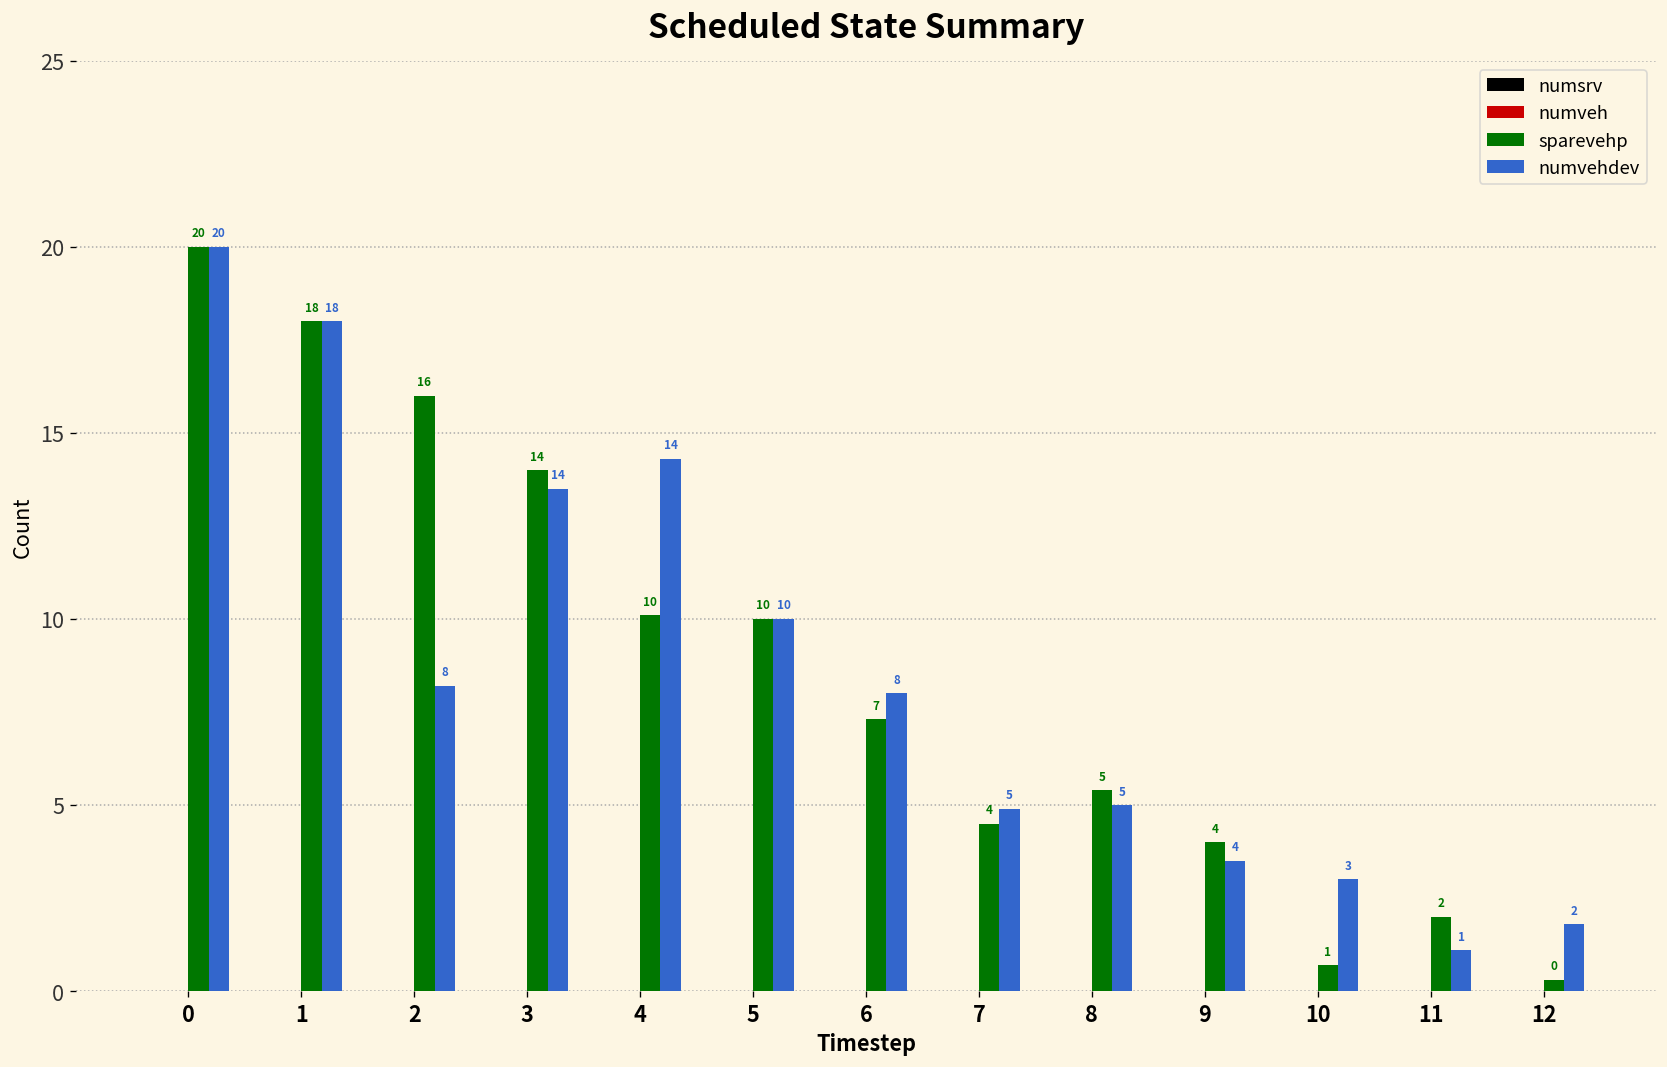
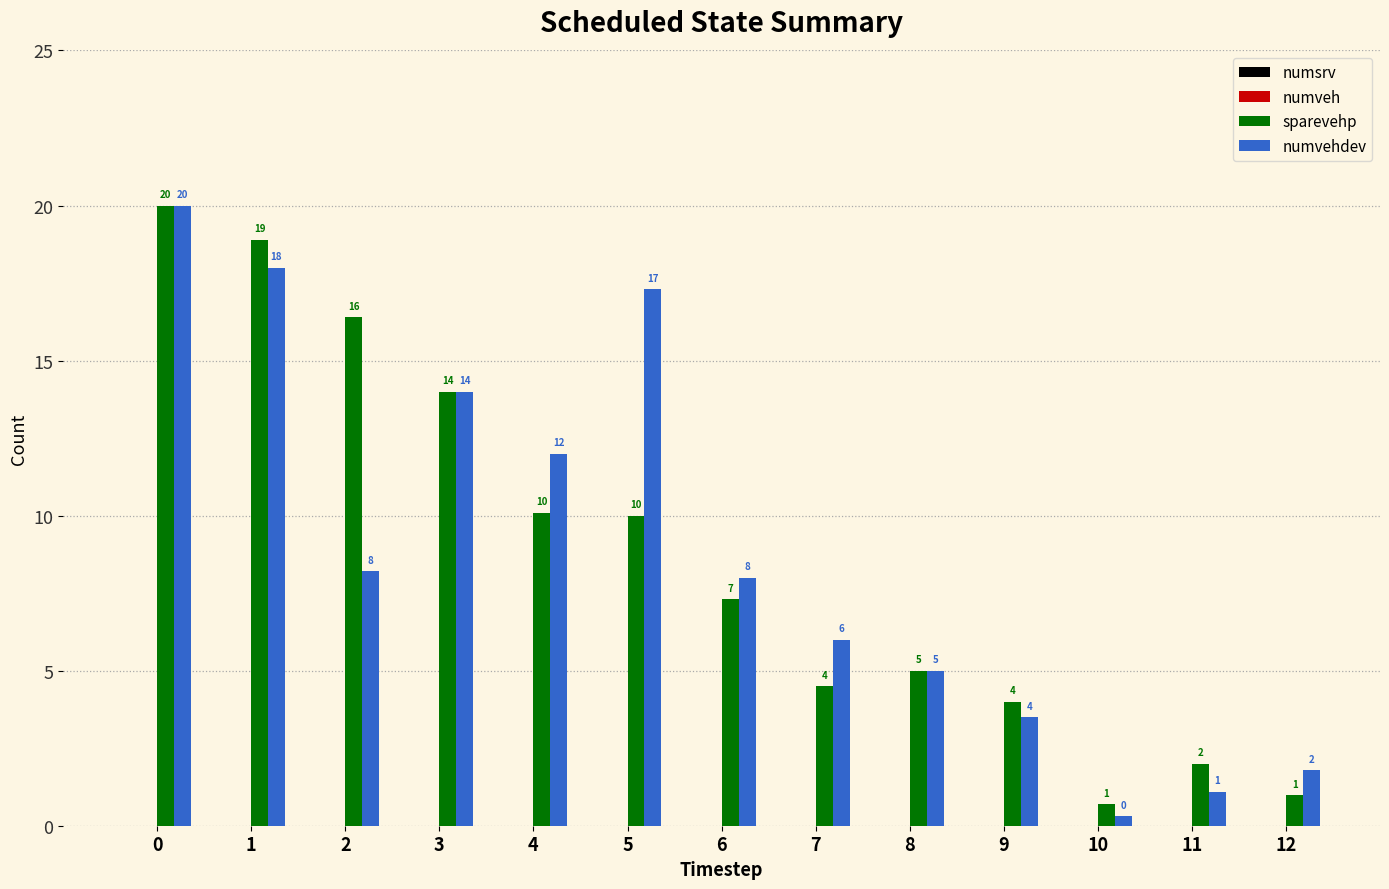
  {
    "numsrv": {
      "0": 0.0,
      "1": 0.0,
      "2": 0.0,
      "3": 0.0,
      "4": 0.0,
      "5": 0.0,
      "6": 0.0,
      "7": 0.0,
      "8": 0.0,
      "9": 0.0,
      "10": 0.0,
      "11": 0.0,
      "12": 0.0
    },
    "numveh": {
      "0": 0.0,
      "1": 0.0,
      "2": 0.0,
      "3": 0.0,
      "4": 0.0,
      "5": 0.0,
      "6": 0.0,
      "7": 0.0,
      "8": 0.0,
      "9": 0.0,
      "11": 0.0,
      "12": 0.0
    },
    "sparevehp": {
      "0": 20,
-     "1": 18,
-     "2": 16.0,
+     "1": 19,
+     "2": 16.4,
      "3": 14,
      "4": 10,
      "5": 10,
      "6": 7,
      "7": 4,
-     "8": 5.4,
+     "8": 5.0,
      "9": 4,
      "10": 1,
      "11": 2,
-     "12": 0
+     "12": 1
    },
    "numvehdev": {
      "0": 20,
      "1": 18,
      "2": 8,
-     "3": 13.5,
-     "4": 14,
-     "5": 10,
+     "3": 14.0,
+     "4": 12,
+     "5": 17,
      "6": 8,
-     "7": 5,
+     "7": 6,
      "8": 5,
      "9": 4,
-     "10": 3,
+     "10": 0,
      "11": 1,
      "12": 2
    }
  }
